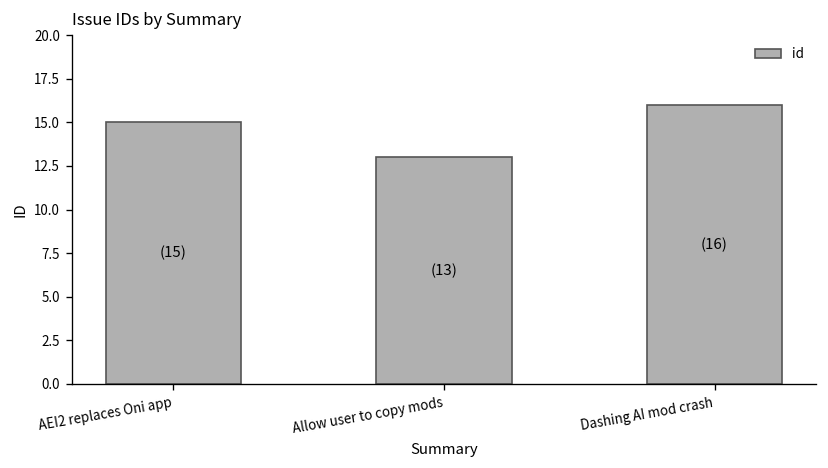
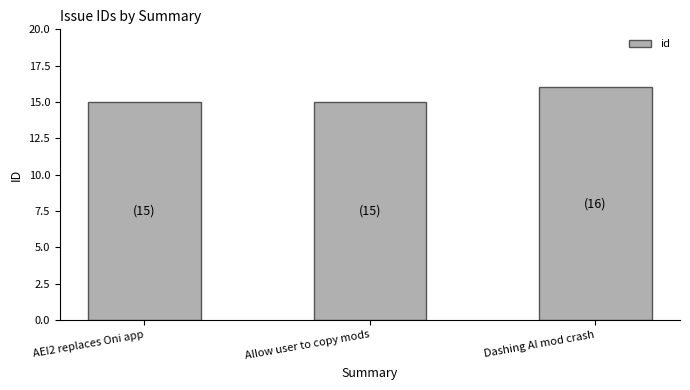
  {
    "AEI2 replaces Oni app": "(15)",
-   "Allow user to copy mods": "(13)",
+   "Allow user to copy mods": "(15)",
    "Dashing AI mod crash": "(16)"
  }
